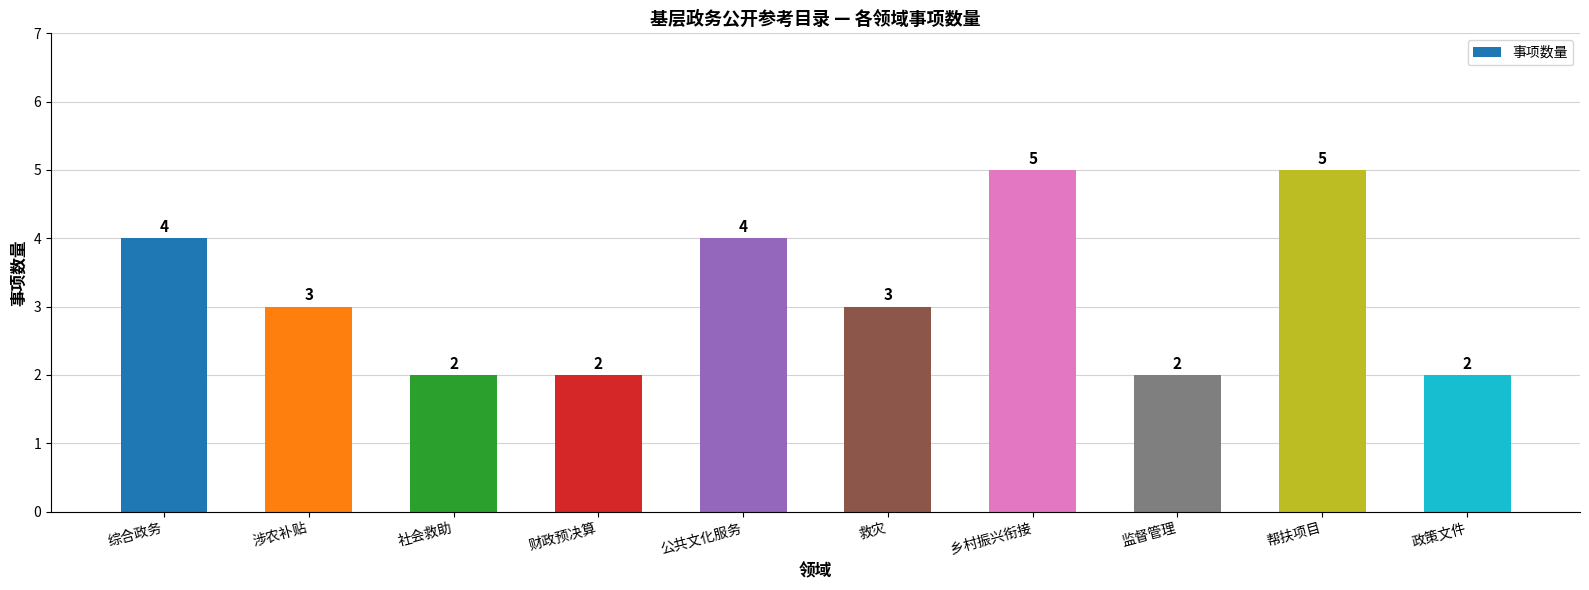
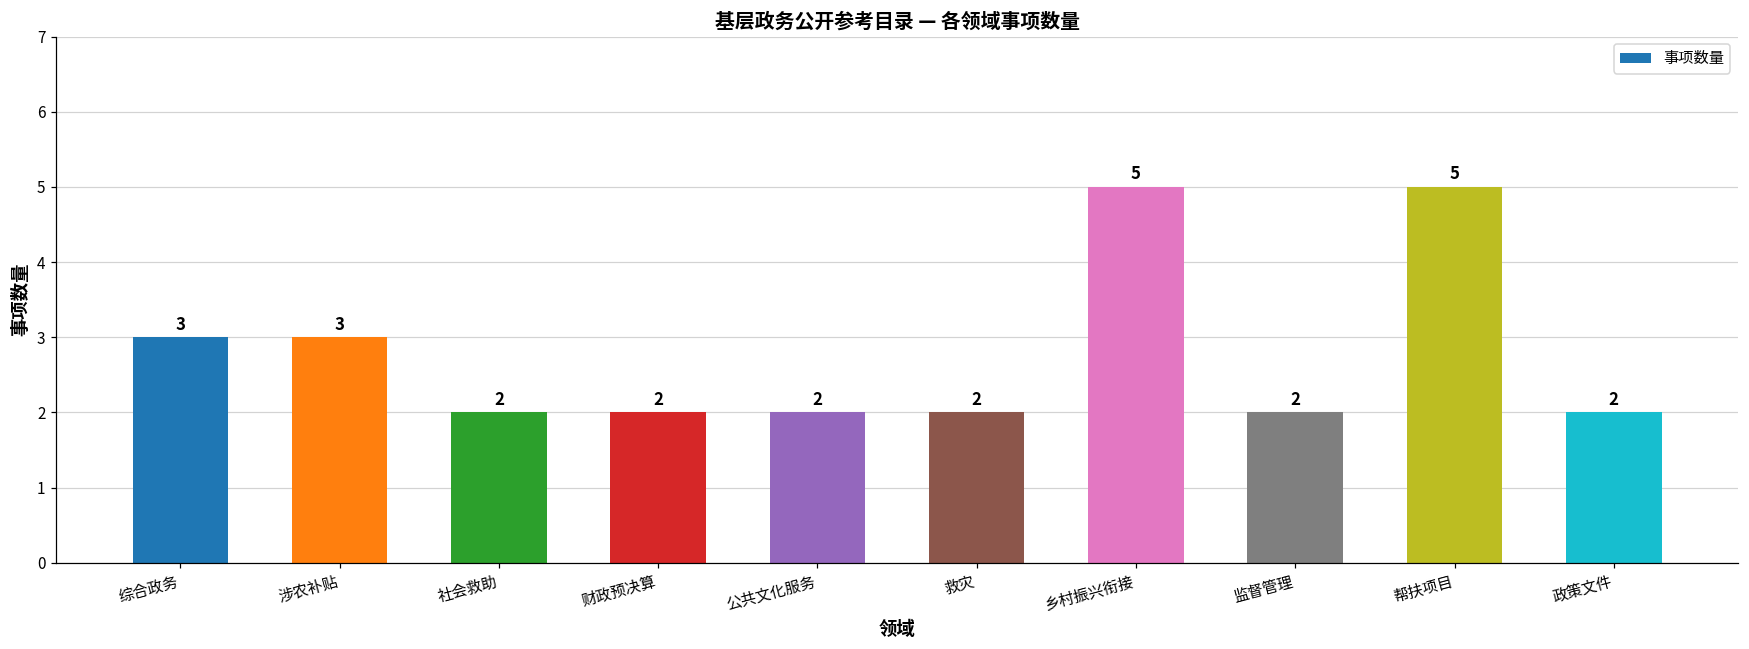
  {
-   "综合政务": 4,
+   "综合政务": 3,
    "涉农补贴": 3,
    "社会救助": 2,
    "财政预决算": 2,
-   "公共文化服务": 4,
-   "救灾": 3,
+   "公共文化服务": 2,
+   "救灾": 2,
    "乡村振兴衔接": 5,
    "监督管理": 2,
    "帮扶项目": 5,
    "政策文件": 2
  }
